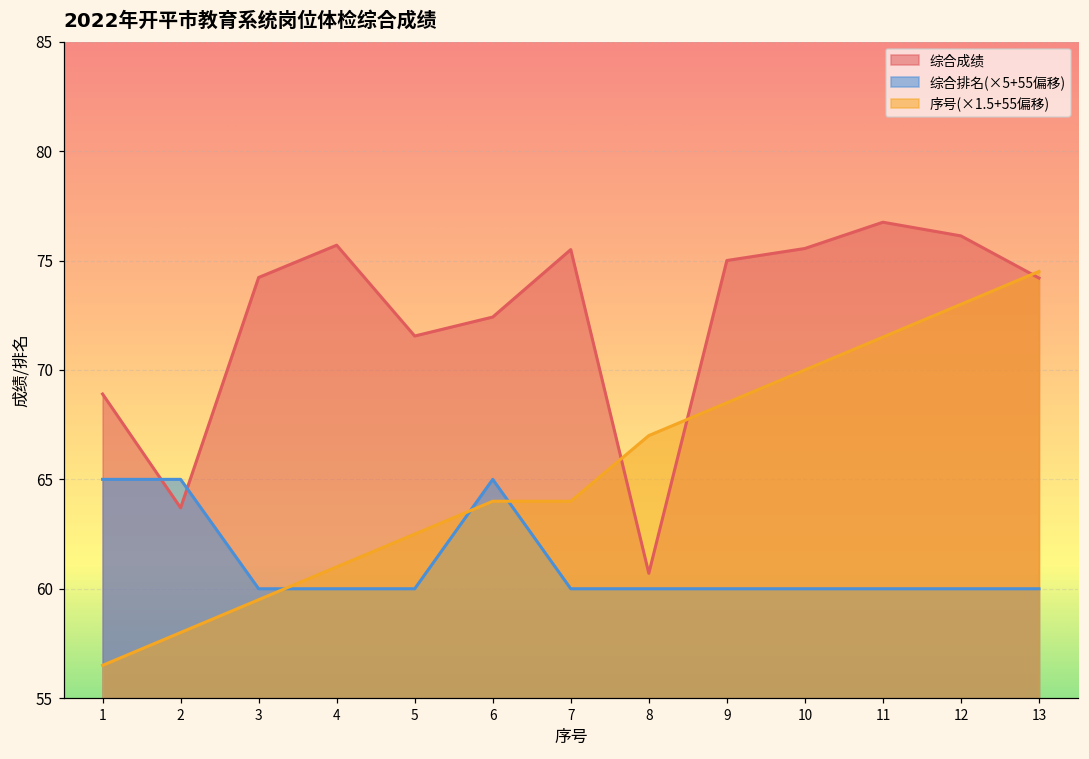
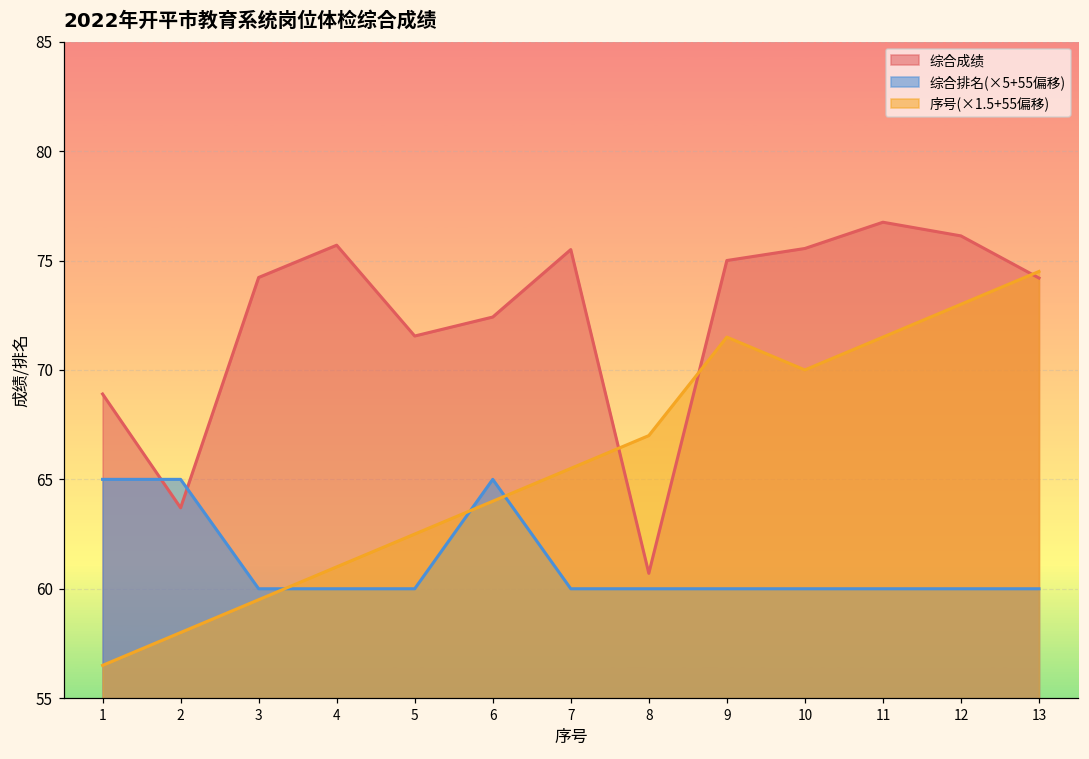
  {
    "综合成绩": {
      "1": 68.9,
      "2": 63.7,
      "3": 74.2,
      "4": 75.7,
      "5": 71.6,
      "6": 72.4,
      "7": 75.5,
      "8": 60.7,
      "9": 75.0,
      "10": 75.6,
      "11": 76.8,
      "12": 76.1,
      "13": 74.2
    },
    "综合排名(×5+55偏移)": {
      "1": 65.0,
      "2": 65.0,
      "3": 60.0,
      "4": 60.0,
      "5": 60.0,
      "6": 65.0,
      "7": 60.0,
      "8": 60.0,
      "9": 60.0,
      "10": 60.0,
      "11": 60.0,
      "12": 60.0,
      "13": 60.0
    },
    "序号(×1.5+55偏移)": {
      "1": 56.5,
      "2": 58.0,
      "3": 59.5,
      "4": 61.0,
      "5": 62.5,
      "6": 64.0,
-     "7": 64.0,
+     "7": 65.5,
      "8": 67.0,
-     "9": 68.5,
+     "9": 71.5,
      "10": 70.0,
      "11": 71.5,
      "12": 73.0,
      "13": 74.5
    }
  }
